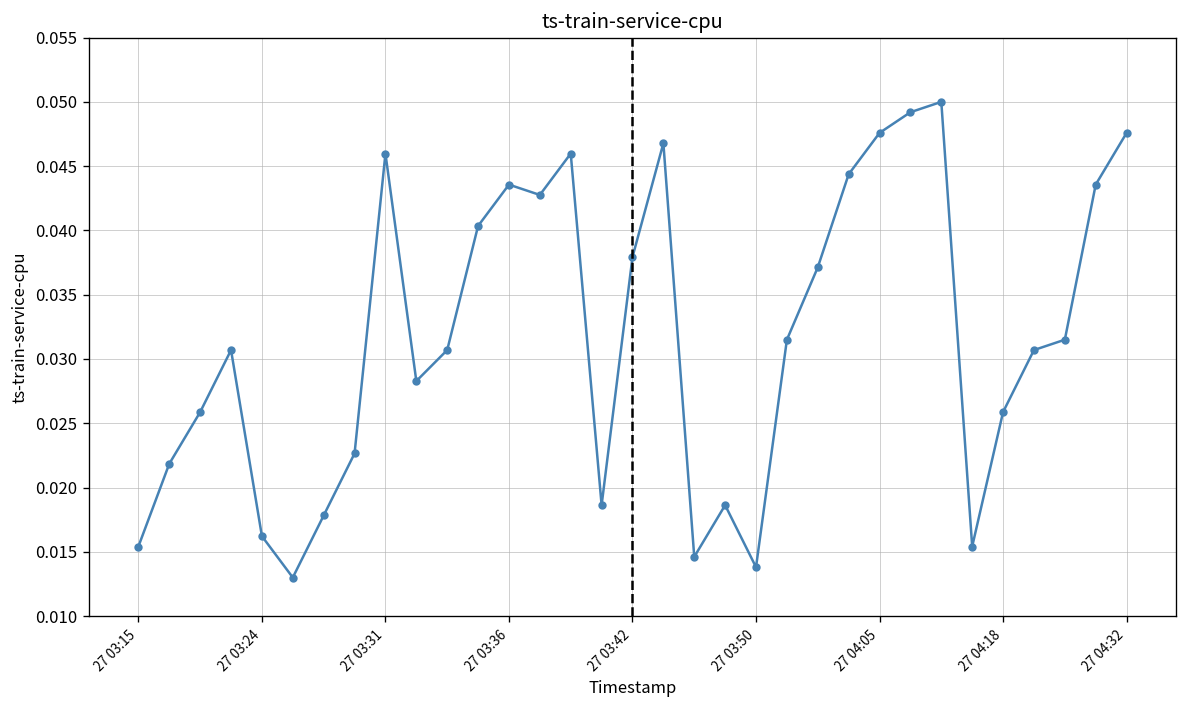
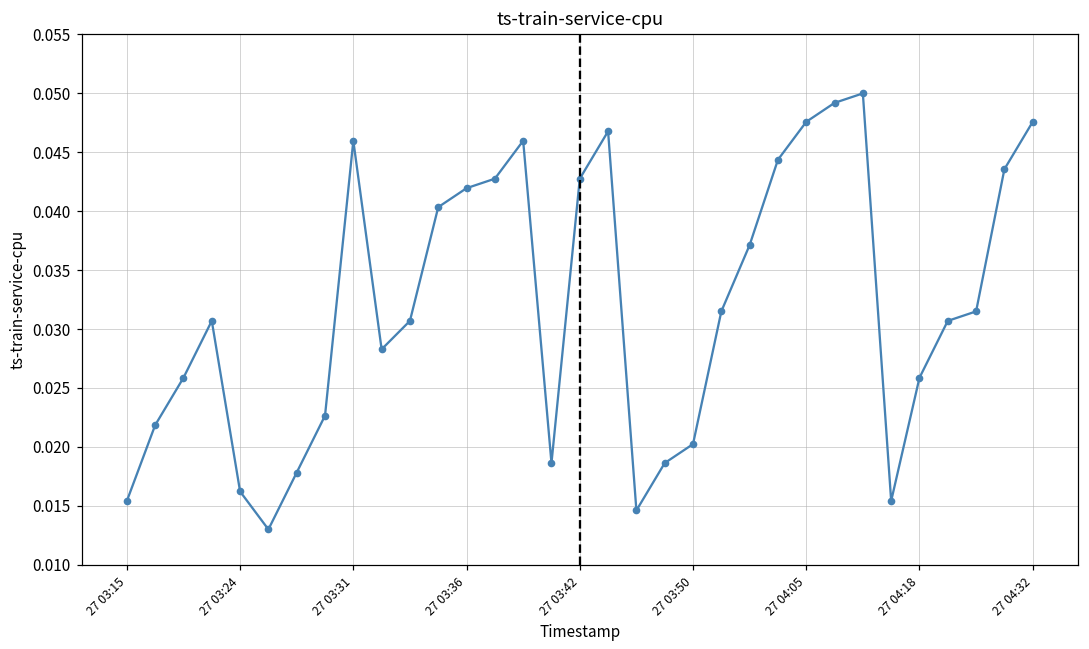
  {
    "27 03:15": 0.0154,
    "27 03:24": 0.0162,
    "27 03:31": 0.0460,
-   "27 03:36": 0.0436,
-   "27 03:42": 0.0379,
-   "27 03:50": 0.0138,
+   "27 03:36": 0.0420,
+   "27 03:42": 0.0428,
+   "27 03:50": 0.0202,
    "27 04:05": 0.0476,
    "27 04:18": 0.0259,
    "27 04:32": 0.0476
  }
